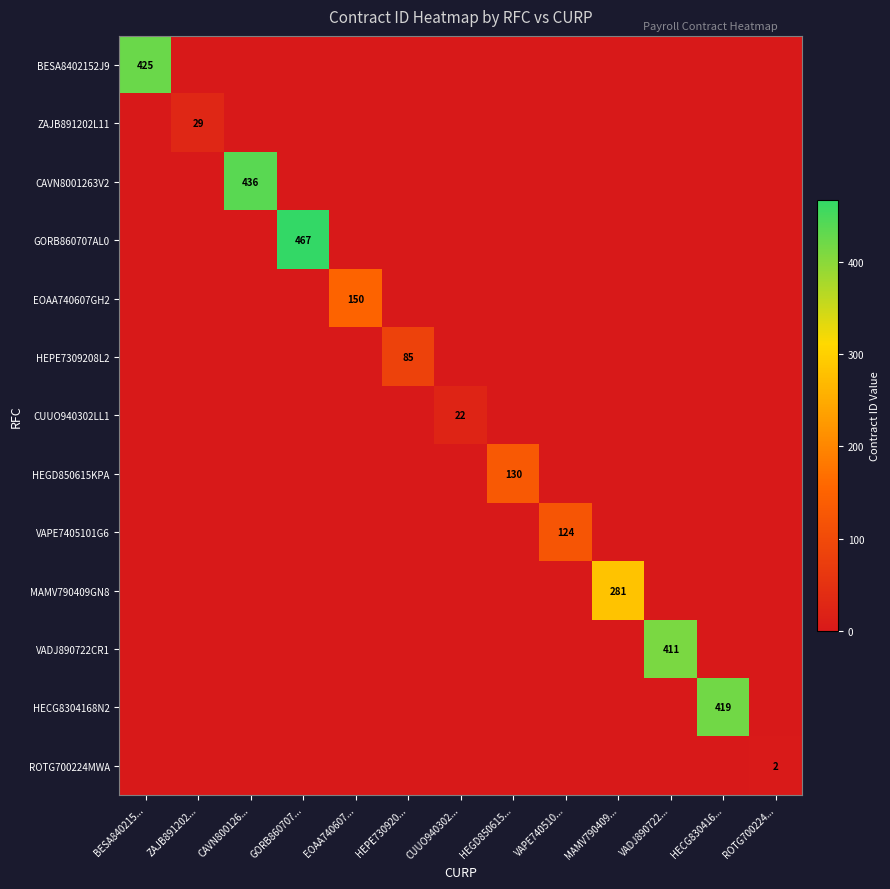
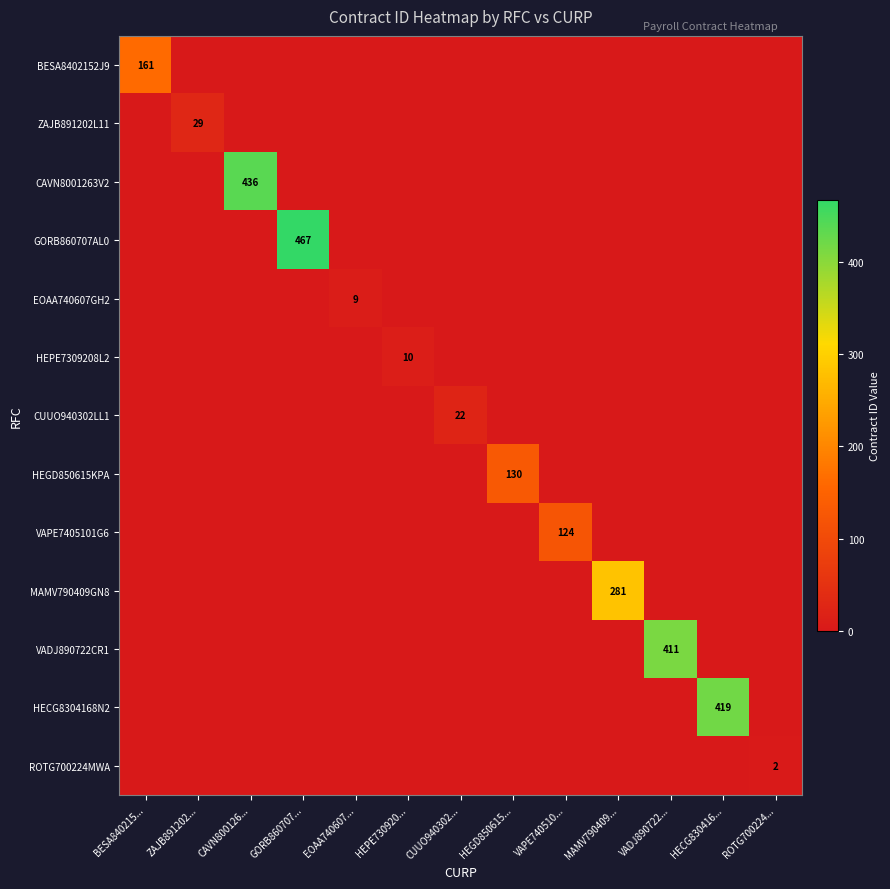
  {
    "BESA8402152J9": {
-     "BESA840215...": 425
+     "BESA840215...": 161
    },
    "ZAJB891202L11": {
      "ZAJB891202...": 29
    },
    "CAVN8001263V2": {
      "CAVN800126...": 436
    },
    "GORB860707AL0": {
      "GORB860707...": 467
    },
    "EOAA740607GH2": {
-     "EOAA740607...": 150
+     "EOAA740607...": 9
    },
    "HEPE7309208L2": {
-     "HEPE730920...": 85
+     "HEPE730920...": 10
    },
    "CUUO940302LL1": {
      "CUUO940302...": 22
    },
    "HEGD850615KPA": {
      "HEGD850615...": 130
    },
    "VAPE7405101G6": {
      "VAPE740510...": 124
    },
    "MAMV790409GN8": {
      "MAMV790409...": 281
    },
    "VADJ890722CR1": {
      "VADJ890722...": 411
    },
    "HECG8304168N2": {
      "HECG830416...": 419
    },
    "ROTG700224MWA": {
      "ROTG700224...": 2
    }
  }
